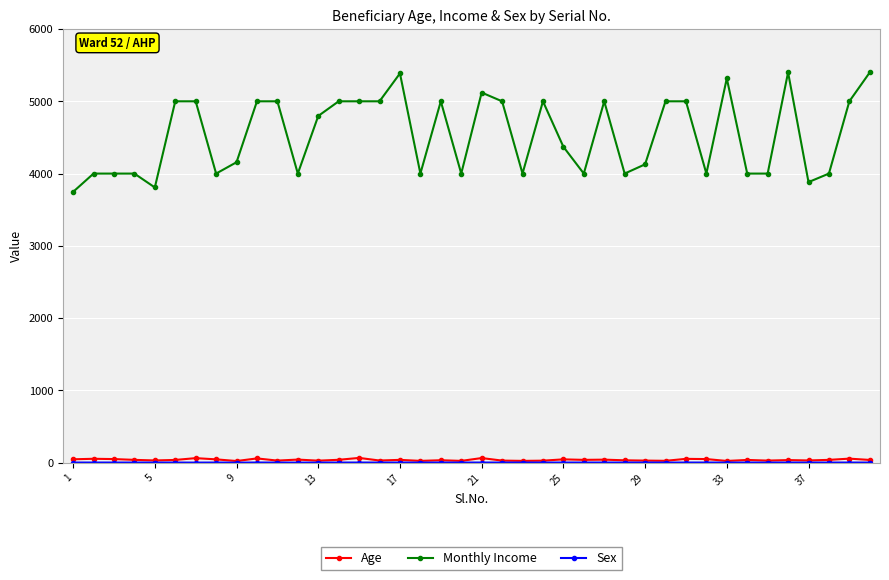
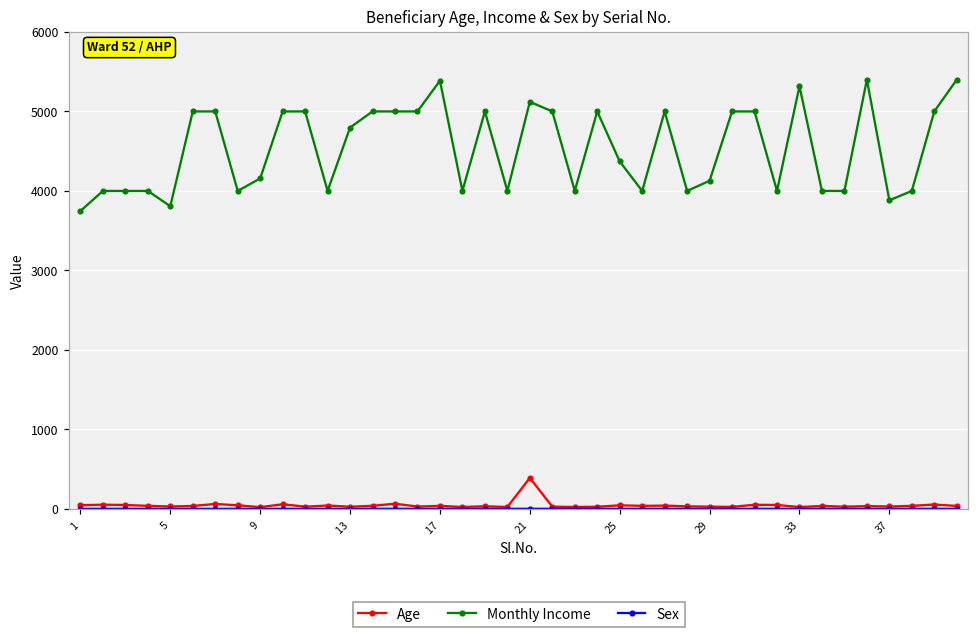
  {
    "Age": {
      "1": 0,
      "17": 0,
-     "21": 100,
+     "21": 400,
      "25": 0
    },
    "Monthly Income": {
      "1": 3700,
      "5": 3800,
      "9": 4200,
      "13": 4800,
      "17": 5400,
      "21": 5100,
      "25": 4400,
      "29": 4100,
      "33": 5300,
      "37": 3900
    },
    "Sex": {
      "1": 0,
      "17": 0,
      "21": 0,
      "25": 0
    }
  }
